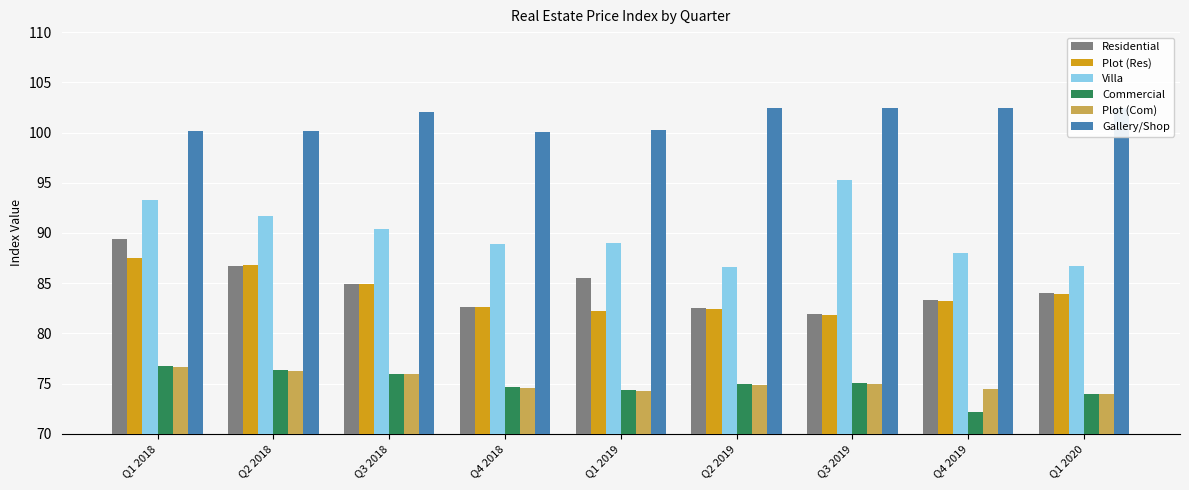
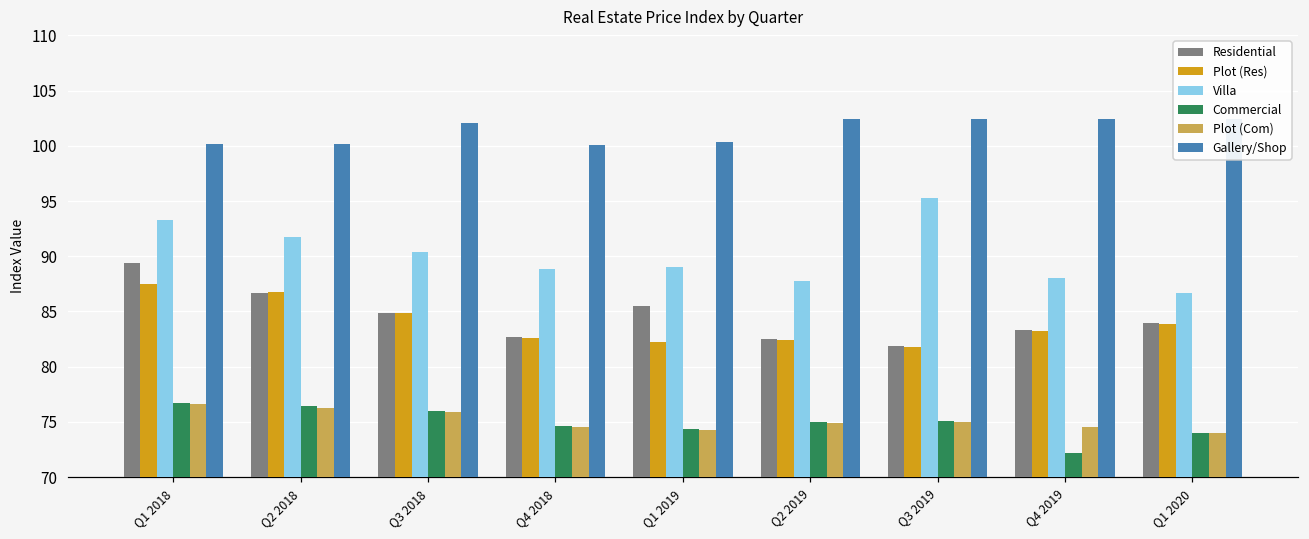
  {
    "Residential": {
      "Q1 2018": 89.4,
      "Q2 2018": 86.7,
      "Q3 2018": 84.9,
      "Q4 2018": 82.7,
      "Q1 2019": 85.5,
      "Q2 2019": 82.5,
      "Q3 2019": 81.9,
      "Q4 2019": 83.3,
      "Q1 2020": 84.0
    },
    "Villa": {
      "Q1 2018": 93.3,
      "Q2 2018": 91.7,
      "Q3 2018": 90.4,
      "Q4 2018": 88.9,
      "Q1 2019": 89.0,
-     "Q2 2019": 86.6,
+     "Q2 2019": 87.8,
      "Q3 2019": 95.3,
      "Q4 2019": 88.0,
      "Q1 2020": 86.7
    },
    "Commercial": {
      "Q1 2018": 76.7,
      "Q2 2018": 76.4,
      "Q3 2018": 76.0,
      "Q4 2018": 74.7,
      "Q1 2019": 74.4,
      "Q2 2019": 75.0,
      "Q3 2019": 75.1,
      "Q4 2019": 72.2,
      "Q1 2020": 74.0
    },
    "Gallery/Shop": {
      "Q1 2018": 100.2,
      "Q2 2018": 100.2,
      "Q3 2018": 102.1,
      "Q4 2018": 100.0,
      "Q1 2019": 100.3,
      "Q2 2019": 102.4,
      "Q3 2019": 102.4,
      "Q4 2019": 102.4
    }
  }
